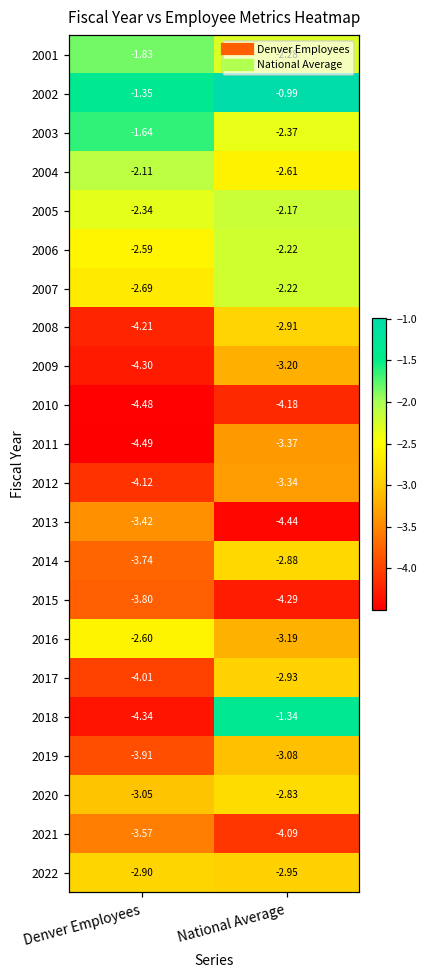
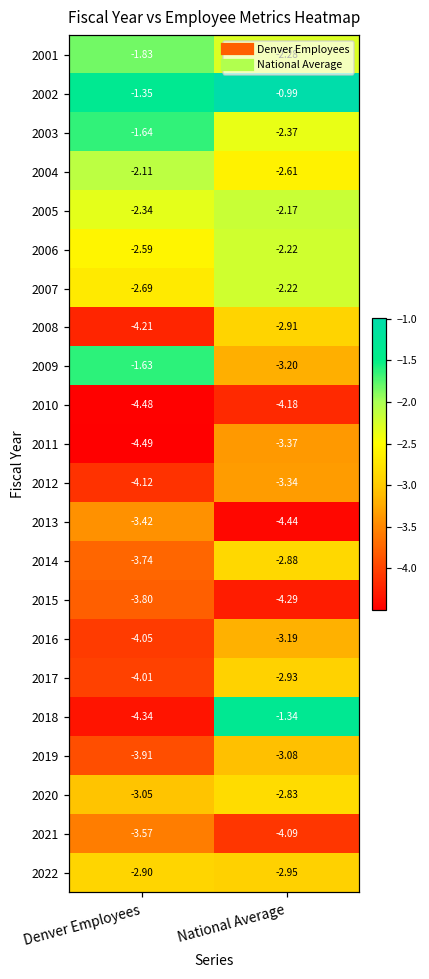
  {
    "2001": {
      "Denver Employees": -1.83
    },
    "2002": {
      "Denver Employees": -1.35,
      "National Average": -0.99
    },
    "2003": {
      "Denver Employees": -1.64,
      "National Average": -2.37
    },
    "2004": {
      "Denver Employees": -2.11,
      "National Average": -2.61
    },
    "2005": {
      "Denver Employees": -2.34,
      "National Average": -2.17
    },
    "2006": {
      "Denver Employees": -2.59,
      "National Average": -2.22
    },
    "2007": {
      "Denver Employees": -2.69,
      "National Average": -2.22
    },
    "2008": {
      "Denver Employees": -4.21,
      "National Average": -2.91
    },
    "2009": {
-     "Denver Employees": -4.30,
+     "Denver Employees": -1.63,
      "National Average": -3.20
    },
    "2010": {
      "Denver Employees": -4.48,
      "National Average": -4.18
    },
    "2011": {
      "Denver Employees": -4.49,
      "National Average": -3.37
    },
    "2012": {
      "Denver Employees": -4.12,
      "National Average": -3.34
    },
    "2013": {
      "Denver Employees": -3.42,
      "National Average": -4.44
    },
    "2014": {
      "Denver Employees": -3.74,
      "National Average": -2.88
    },
    "2015": {
      "Denver Employees": -3.80,
      "National Average": -4.29
    },
    "2016": {
-     "Denver Employees": -2.60,
+     "Denver Employees": -4.05,
      "National Average": -3.19
    },
    "2017": {
      "Denver Employees": -4.01,
      "National Average": -2.93
    },
    "2018": {
      "Denver Employees": -4.34,
      "National Average": -1.34
    },
    "2019": {
      "Denver Employees": -3.91,
      "National Average": -3.08
    },
    "2020": {
      "Denver Employees": -3.05,
      "National Average": -2.83
    },
    "2021": {
      "Denver Employees": -3.57,
      "National Average": -4.09
    },
    "2022": {
      "Denver Employees": -2.90,
      "National Average": -2.95
    }
  }
